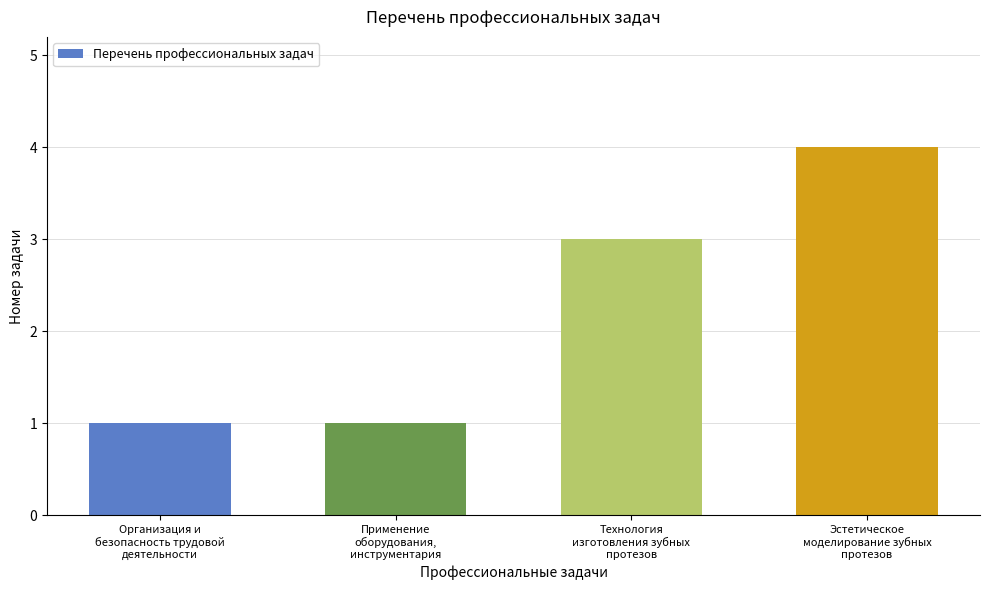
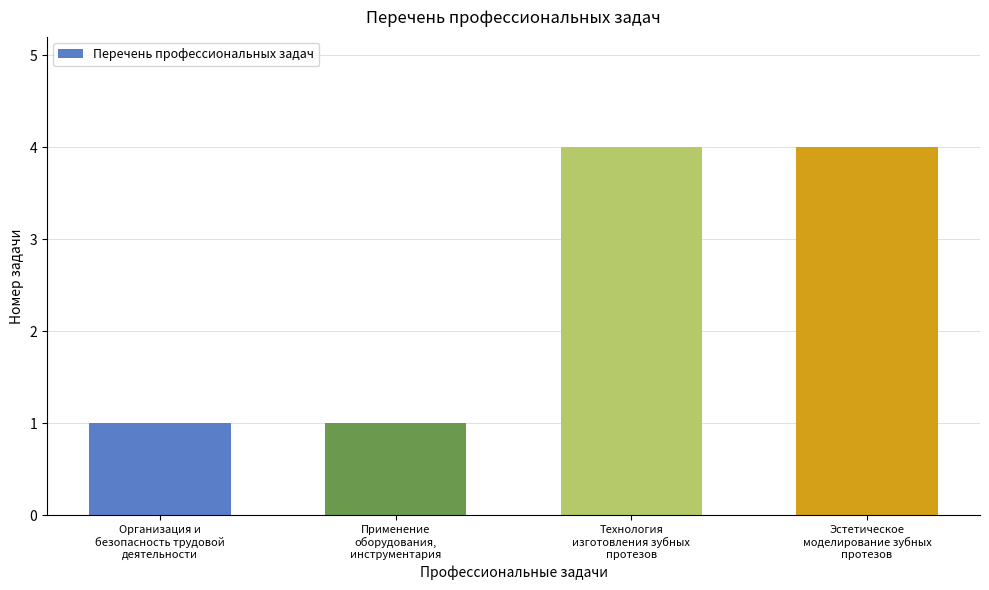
  {
    "Организация и безопасность трудовой деятельности": 1,
    "Применение оборудования, инструментария": 1,
-   "Технология изготовления зубных протезов": 3,
+   "Технология изготовления зубных протезов": 4,
    "Эстетическое моделирование зубных протезов": 4
  }
